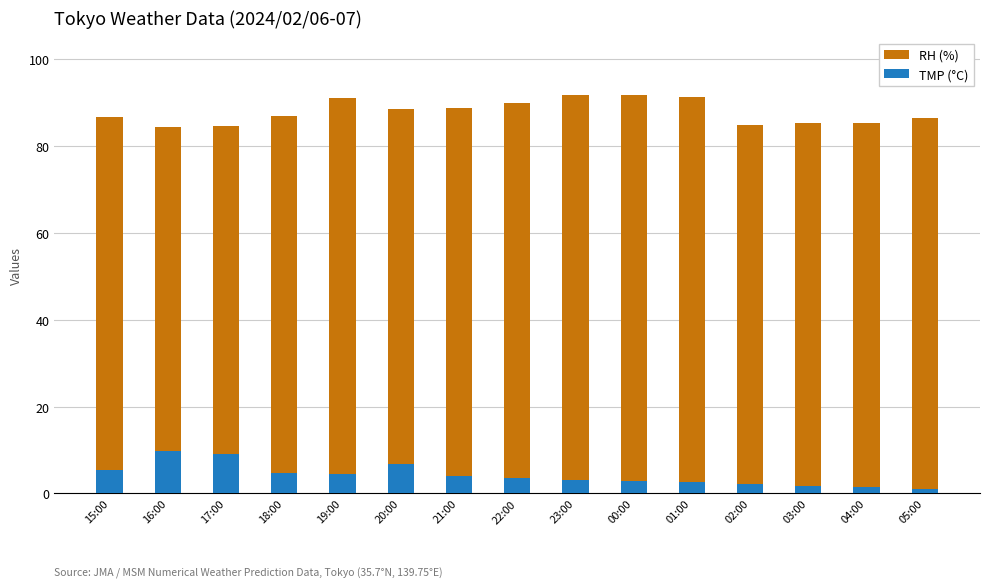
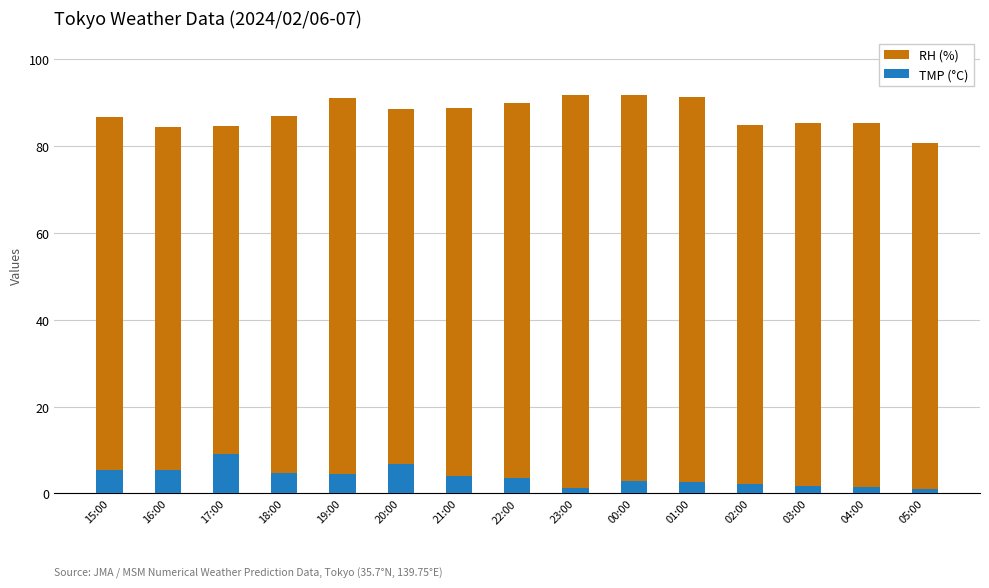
  {
    "RH (%)": {
      "15:00": 87,
      "16:00": 84,
      "17:00": 85,
      "18:00": 87,
      "19:00": 91,
      "20:00": 89,
      "21:00": 89,
      "22:00": 90,
      "23:00": 92,
      "00:00": 92,
      "01:00": 91,
      "02:00": 85,
      "03:00": 85,
      "04:00": 85,
-     "05:00": 86
+     "05:00": 81
    },
    "TMP (°C)": {
-     "16:00": 10,
-     "23:00": 3
+     "16:00": 5,
+     "23:00": 1
    }
  }
